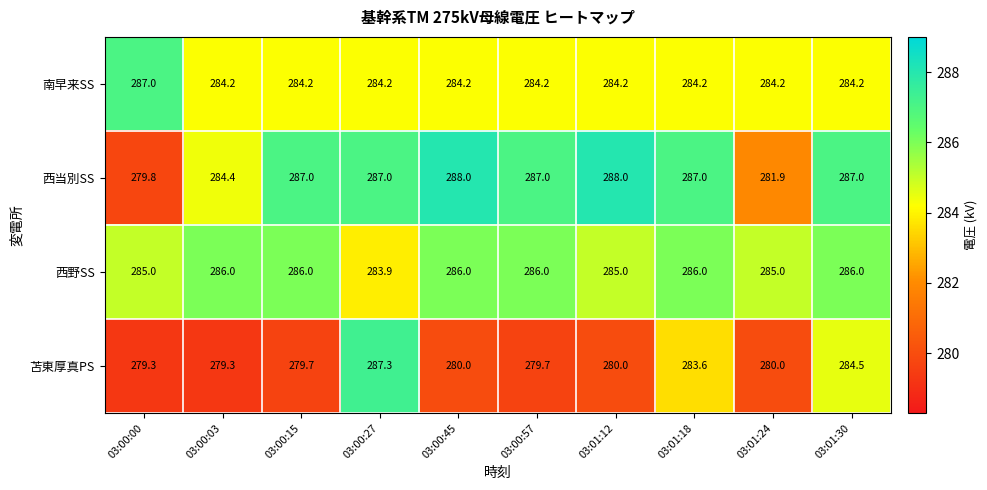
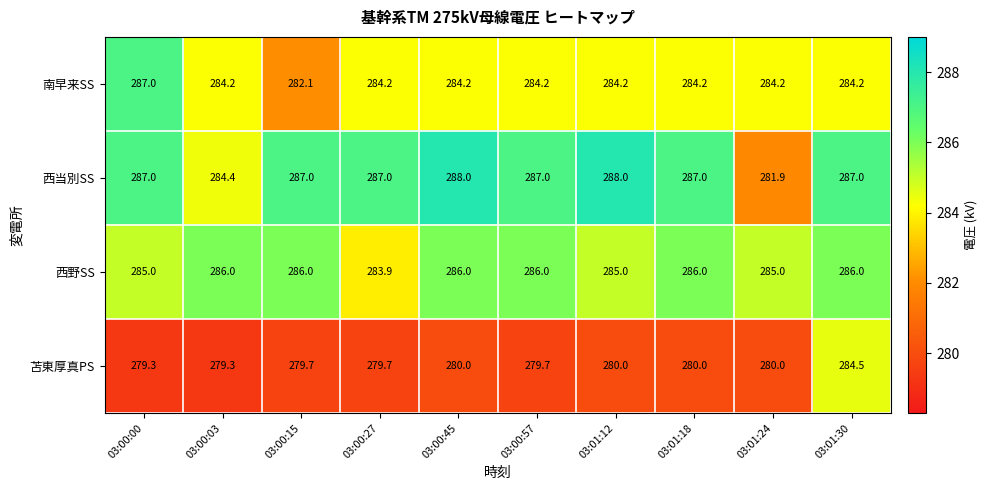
  {
    "南早来SS": {
      "03:00:00": 287.0,
      "03:00:03": 284.2,
-     "03:00:15": 284.2,
+     "03:00:15": 282.1,
      "03:00:27": 284.2,
      "03:00:45": 284.2,
      "03:00:57": 284.2,
      "03:01:12": 284.2,
      "03:01:18": 284.2,
      "03:01:24": 284.2,
      "03:01:30": 284.2
    },
    "西当別SS": {
-     "03:00:00": 279.8,
+     "03:00:00": 287.0,
      "03:00:03": 284.4,
      "03:00:15": 287.0,
      "03:00:27": 287.0,
      "03:00:45": 288.0,
      "03:00:57": 287.0,
      "03:01:12": 288.0,
      "03:01:18": 287.0,
      "03:01:24": 281.9,
      "03:01:30": 287.0
    },
    "西野SS": {
      "03:00:00": 285.0,
      "03:00:03": 286.0,
      "03:00:15": 286.0,
      "03:00:27": 283.9,
      "03:00:45": 286.0,
      "03:00:57": 286.0,
      "03:01:12": 285.0,
      "03:01:18": 286.0,
      "03:01:24": 285.0,
      "03:01:30": 286.0
    },
    "苫東厚真PS": {
      "03:00:00": 279.3,
      "03:00:03": 279.3,
      "03:00:15": 279.7,
-     "03:00:27": 287.3,
+     "03:00:27": 279.7,
      "03:00:45": 280.0,
      "03:00:57": 279.7,
      "03:01:12": 280.0,
-     "03:01:18": 283.6,
+     "03:01:18": 280.0,
      "03:01:24": 280.0,
      "03:01:30": 284.5
    }
  }
